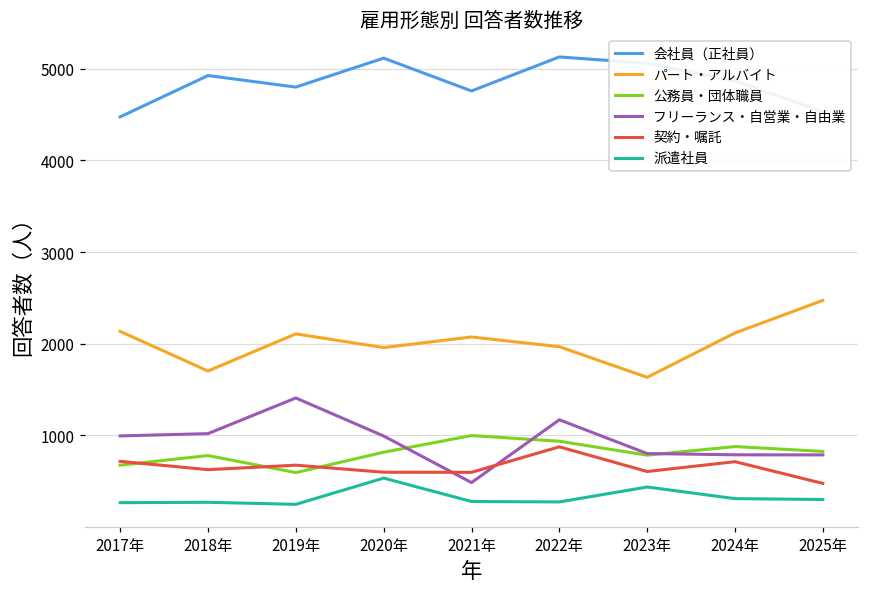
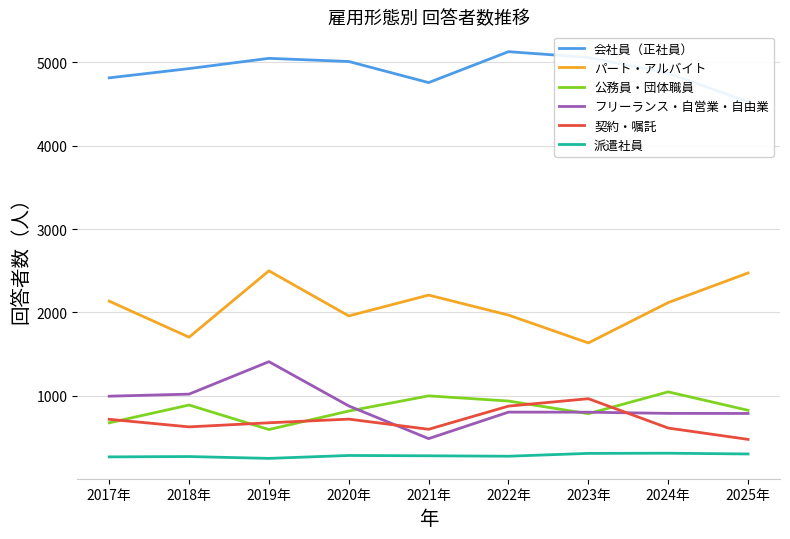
  {
    "会社員（正社員）": {
-     "2017年": 4500,
+     "2017年": 4800,
      "2018年": 4900,
-     "2019年": 4800,
-     "2020年": 5100,
+     "2019年": 5000,
+     "2020年": 5000,
      "2021年": 4800,
      "2022年": 5100
    },
    "パート・アルバイト": {
      "2017年": 2100,
      "2018年": 1700,
-     "2019年": 2100,
+     "2019年": 2500,
      "2020年": 2000,
-     "2021年": 2100,
+     "2021年": 2200,
      "2022年": 2000,
      "2023年": 1600,
      "2024年": 2100,
      "2025年": 2500
    },
    "公務員・団体職員": {
      "2017年": 700,
-     "2018年": 800,
+     "2018年": 900,
      "2019年": 600,
      "2020年": 800,
      "2021年": 1000,
      "2022年": 900,
-     "2024年": 900,
+     "2024年": 1000,
      "2025年": 800
    },
    "フリーランス・自営業・自由業": {
      "2017年": 1000,
      "2018年": 1000,
      "2019年": 1400,
-     "2020年": 1000,
+     "2020年": 900,
      "2021年": 500,
-     "2022年": 1200,
+     "2022年": 800,
      "2024年": 800,
      "2025年": 800
    },
    "契約・嘱託": {
      "2017年": 700,
      "2018年": 600,
      "2019年": 700,
-     "2020年": 600,
+     "2020年": 700,
      "2021年": 600,
      "2022年": 900,
-     "2023年": 600,
-     "2024年": 700,
+     "2023年": 1000,
+     "2024年": 600,
      "2025年": 500
    },
    "派遣社員": {
      "2017年": 300,
      "2018年": 300,
      "2019年": 200,
-     "2020年": 500,
+     "2020年": 300,
      "2021年": 300,
      "2022年": 300,
-     "2023年": 400,
+     "2023年": 300,
      "2024年": 300,
      "2025年": 300
    }
  }
